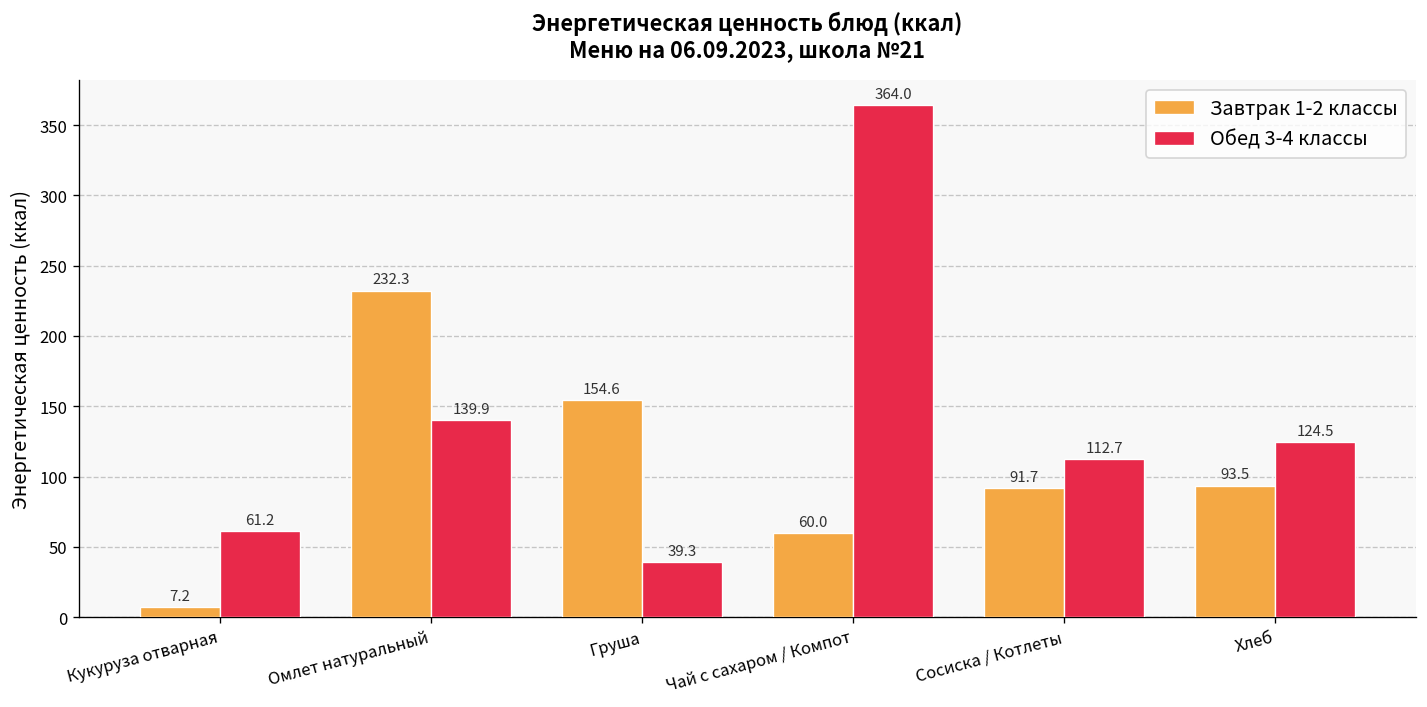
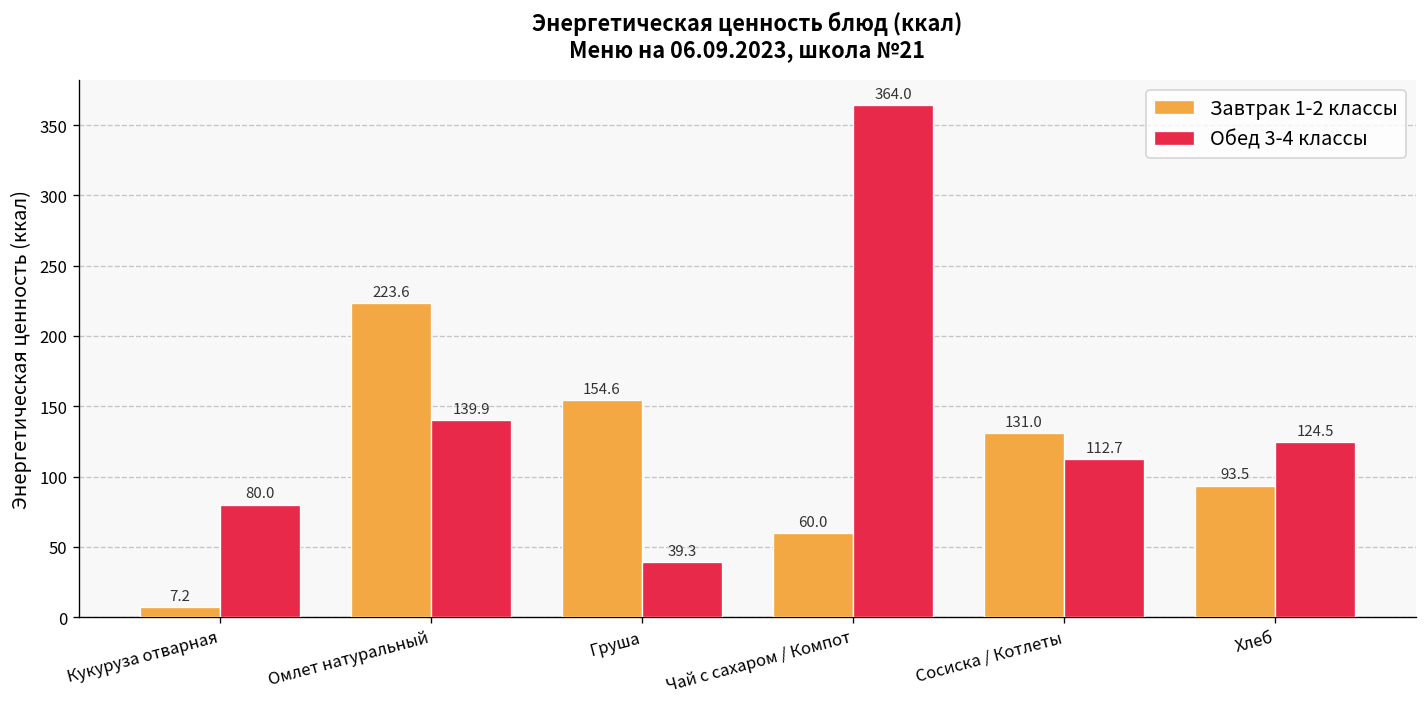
  {
    "Завтрак 1-2 классы": {
      "Кукуруза отварная": 7.2,
-     "Омлет натуральный": 232.3,
+     "Омлет натуральный": 223.6,
      "Груша": 154.6,
      "Чай с сахаром / Компот": 60.0,
-     "Сосиска / Котлеты": 91.7,
+     "Сосиска / Котлеты": 131.0,
      "Хлеб": 93.5
    },
    "Обед 3-4 классы": {
-     "Кукуруза отварная": 61.2,
+     "Кукуруза отварная": 80.0,
      "Омлет натуральный": 139.9,
      "Груша": 39.3,
      "Чай с сахаром / Компот": 364.0,
      "Сосиска / Котлеты": 112.7,
      "Хлеб": 124.5
    }
  }
